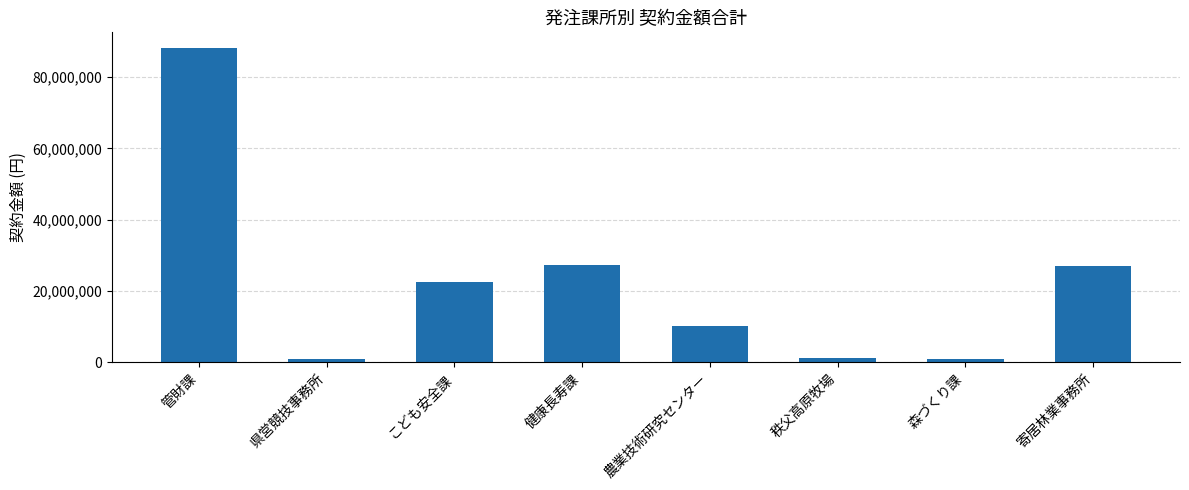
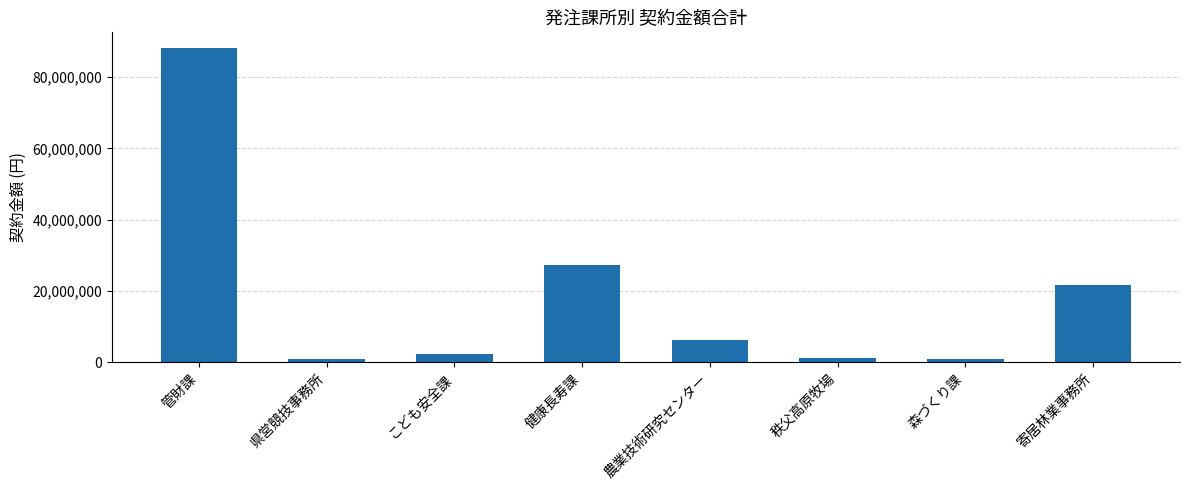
  {
    "管財課": "88,000,000",
    "県営競技事務所": "1,000,000",
-   "こども安全課": "22,000,000",
+   "こども安全課": "2,000,000",
    "健康長寿課": "27,000,000",
-   "農業技術研究センター": "10,000,000",
+   "農業技術研究センター": "6,000,000",
    "秩父高原牧場": "1,000,000",
    "森づくり課": "1,000,000",
-   "寄居林業事務所": "27,000,000"
+   "寄居林業事務所": "22,000,000"
  }
